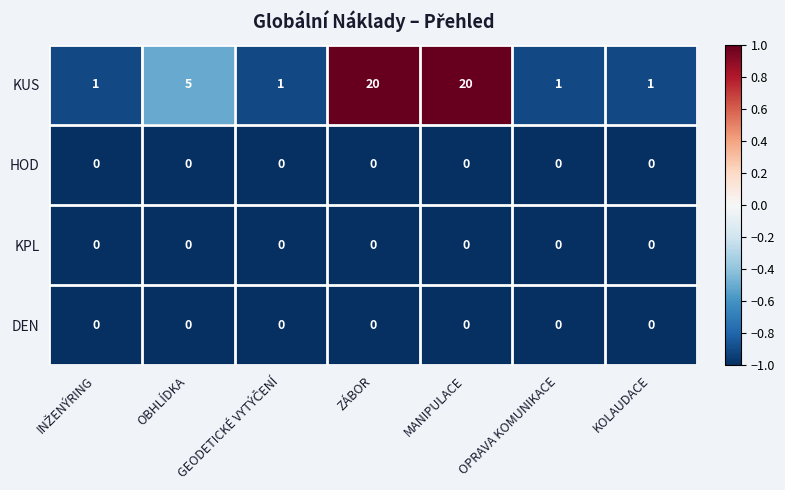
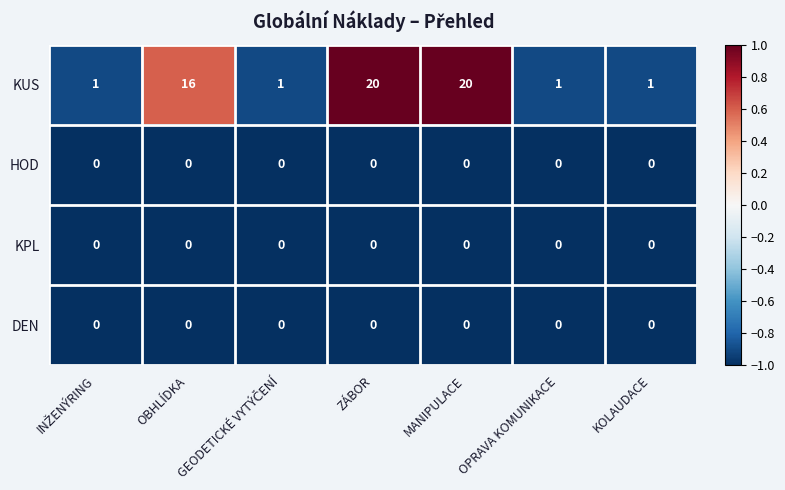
  {
    "KUS": {
      "INŽENÝRING": 1,
-     "OBHLÍDKA": 5,
+     "OBHLÍDKA": 16,
      "GEODETICKÉ VYTÝČENÍ": 1,
      "ZÁBOR": 20,
      "MANIPULACE": 20,
      "OPRAVA KOMUNIKACE": 1,
      "KOLAUDACE": 1
    },
    "HOD": {
      "INŽENÝRING": 0,
      "OBHLÍDKA": 0,
      "GEODETICKÉ VYTÝČENÍ": 0,
      "ZÁBOR": 0,
      "MANIPULACE": 0,
      "OPRAVA KOMUNIKACE": 0,
      "KOLAUDACE": 0
    },
    "KPL": {
      "INŽENÝRING": 0,
      "OBHLÍDKA": 0,
      "GEODETICKÉ VYTÝČENÍ": 0,
      "ZÁBOR": 0,
      "MANIPULACE": 0,
      "OPRAVA KOMUNIKACE": 0,
      "KOLAUDACE": 0
    },
    "DEN": {
      "INŽENÝRING": 0,
      "OBHLÍDKA": 0,
      "GEODETICKÉ VYTÝČENÍ": 0,
      "ZÁBOR": 0,
      "MANIPULACE": 0,
      "OPRAVA KOMUNIKACE": 0,
      "KOLAUDACE": 0
    }
  }
